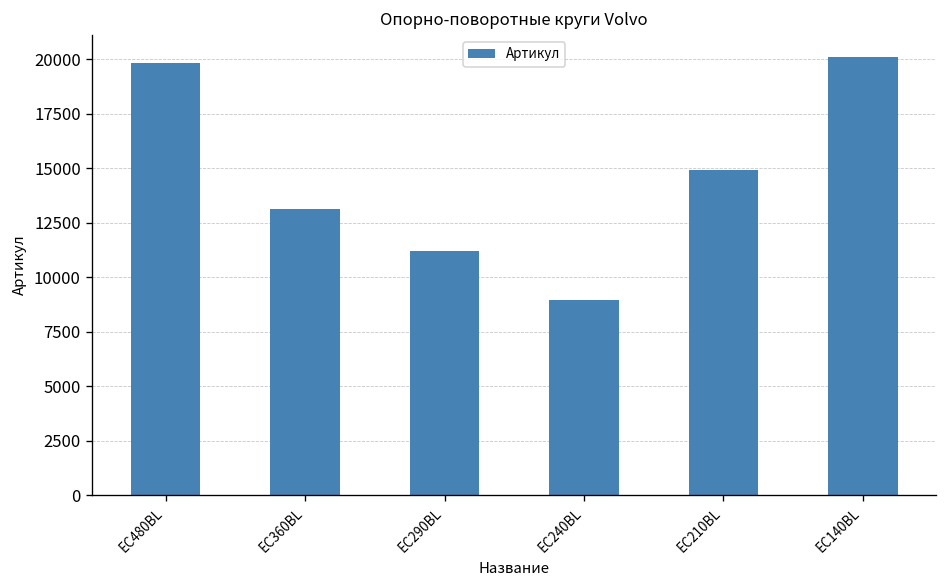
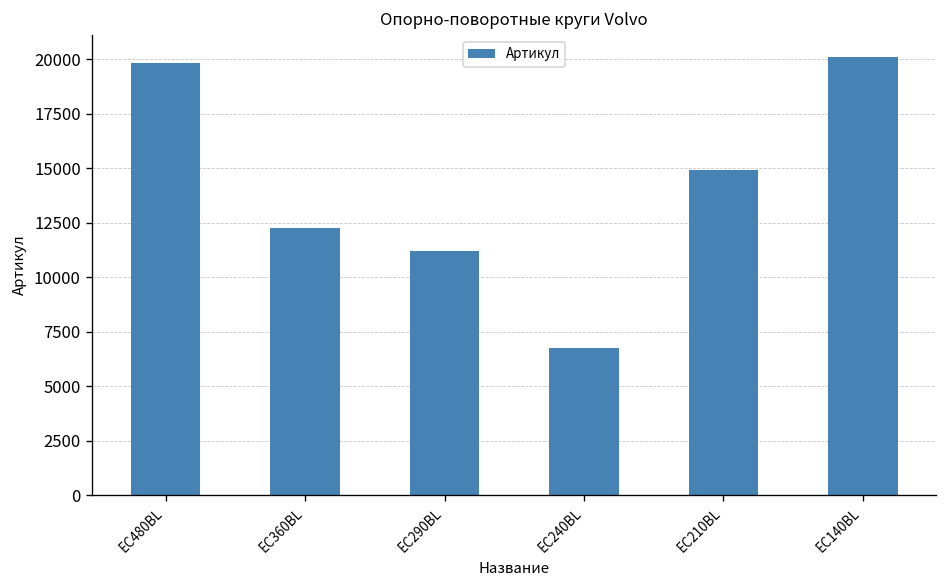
  {
    "EC480BL": 19800,
-   "EC360BL": 13100,
+   "EC360BL": 12200,
    "EC290BL": 11200,
-   "EC240BL": 9000,
+   "EC240BL": 6700,
    "EC210BL": 14900,
    "EC140BL": 20100
  }
